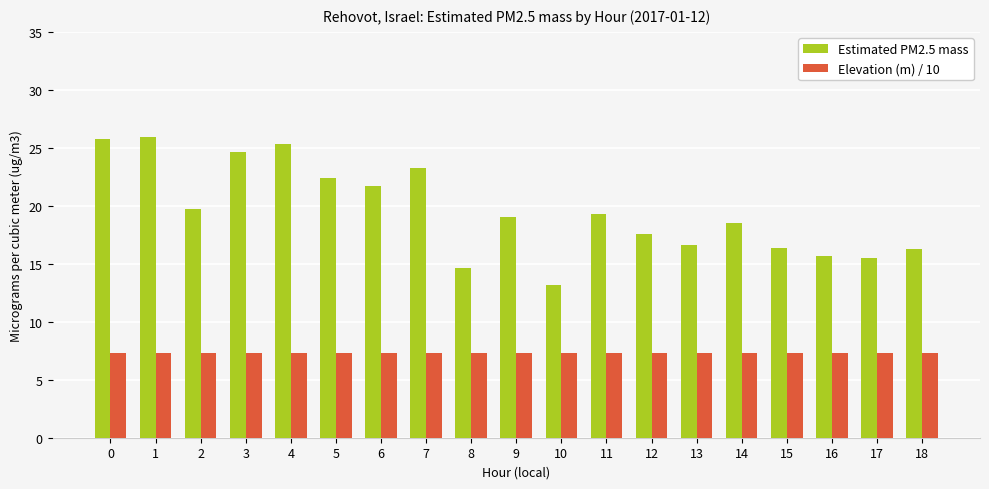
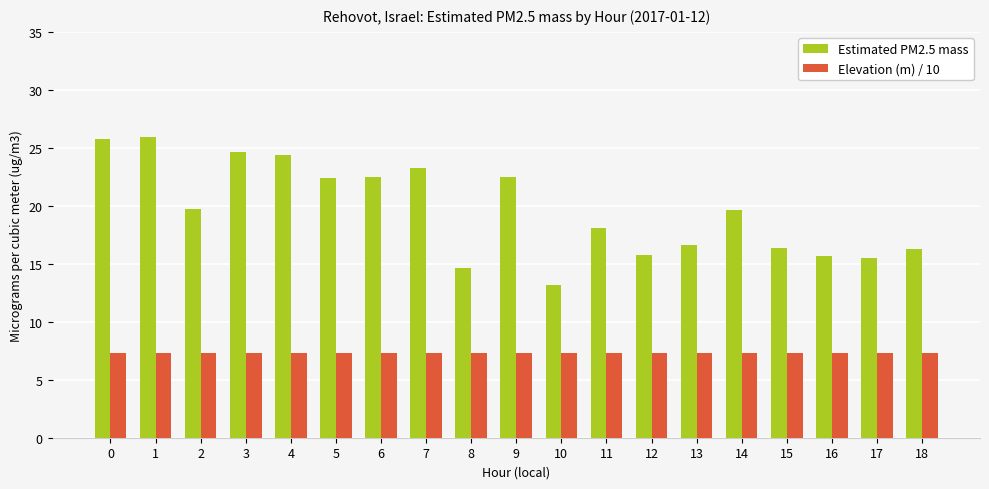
  {
    "Estimated PM2.5 mass": {
      "0": 25.8,
      "1": 25.9,
      "2": 19.7,
      "3": 24.6,
-     "4": 25.3,
+     "4": 24.4,
      "5": 22.4,
-     "6": 21.7,
+     "6": 22.5,
      "7": 23.3,
      "8": 14.6,
-     "9": 19.0,
+     "9": 22.5,
      "10": 13.2,
-     "11": 19.3,
-     "12": 17.6,
+     "11": 18.1,
+     "12": 15.8,
      "13": 16.6,
-     "14": 18.5,
+     "14": 19.6,
      "15": 16.4,
      "16": 15.7,
      "17": 15.5,
      "18": 16.3
    },
    "Elevation (m) / 10": {
      "0": 7.3,
      "1": 7.3,
      "2": 7.3,
      "3": 7.3,
      "4": 7.3,
      "5": 7.3,
      "6": 7.3,
      "7": 7.3,
      "8": 7.3,
      "9": 7.3,
      "10": 7.3,
      "11": 7.3,
      "12": 7.3,
      "13": 7.3,
      "14": 7.3,
      "15": 7.3,
      "16": 7.3,
      "17": 7.3,
      "18": 7.3
    }
  }
